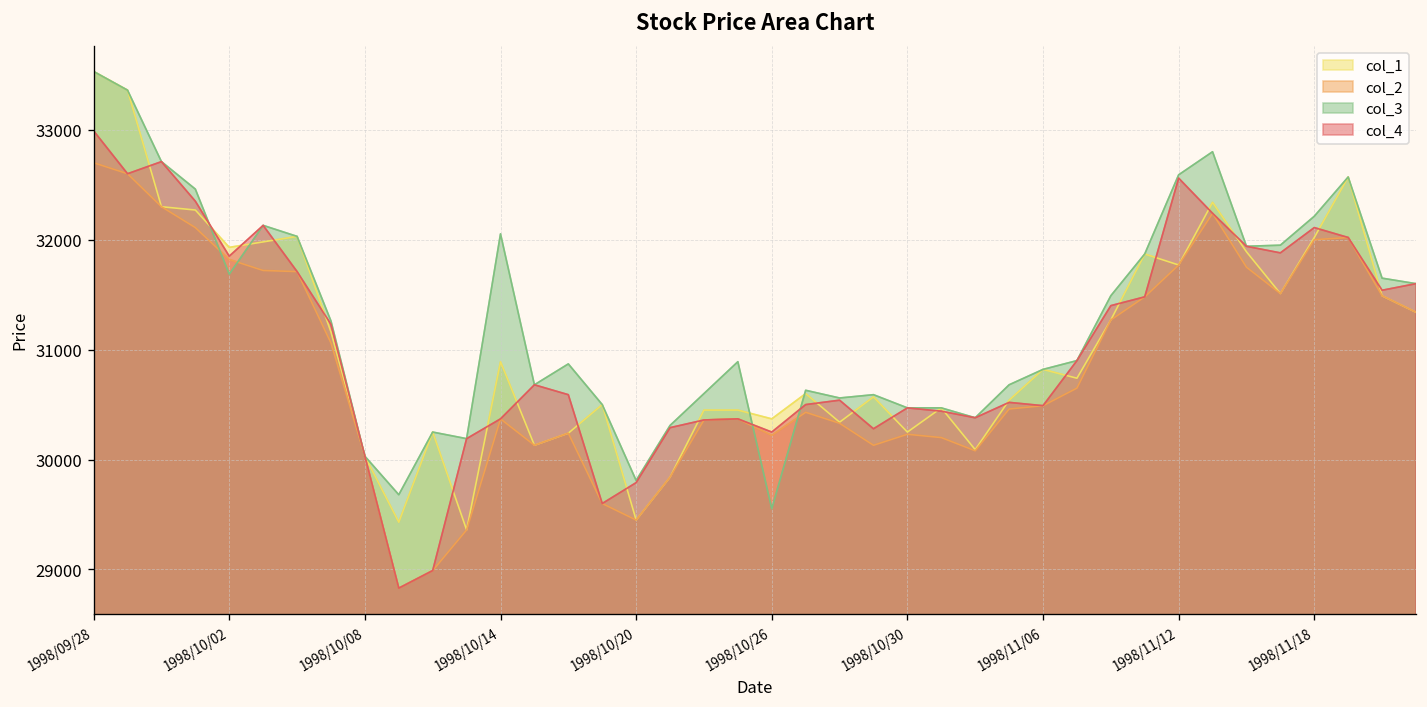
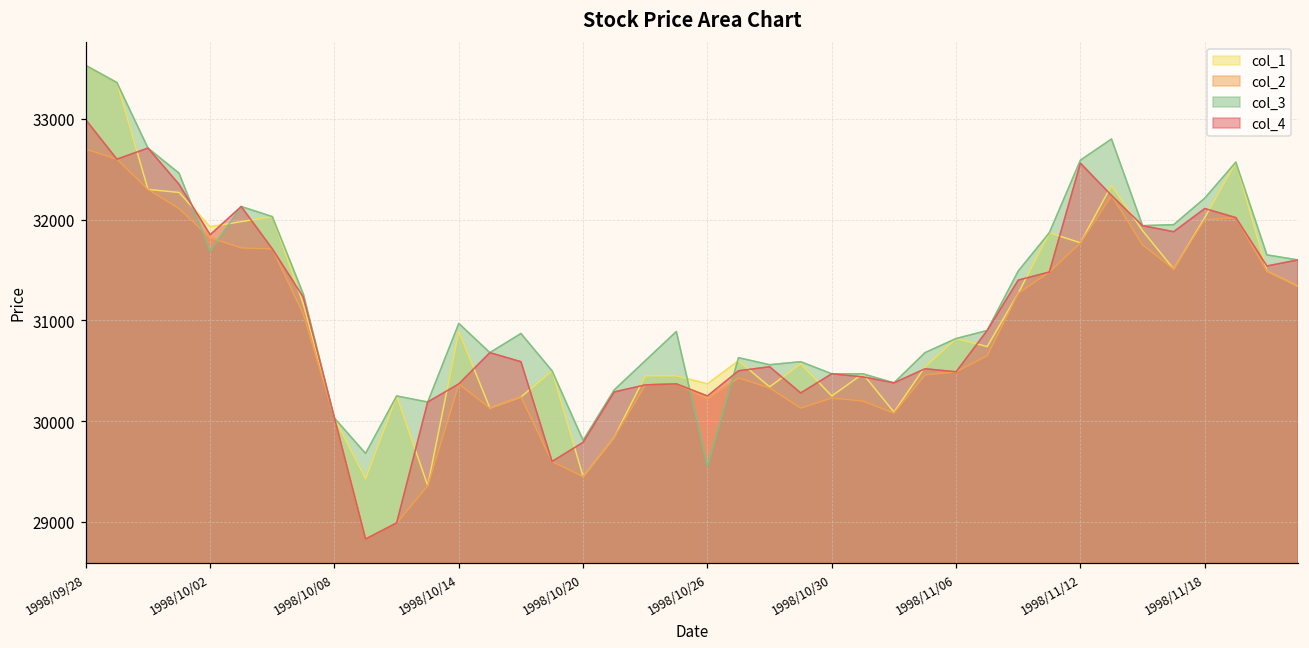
  {
    "col_3": {
      "1998/10/02": 31700,
-     "1998/10/14": 32100,
+     "1998/10/14": 31000,
      "1998/10/26": 29600,
      "1998/11/12": 32600,
      "1998/11/18": 32200
    }
  }
